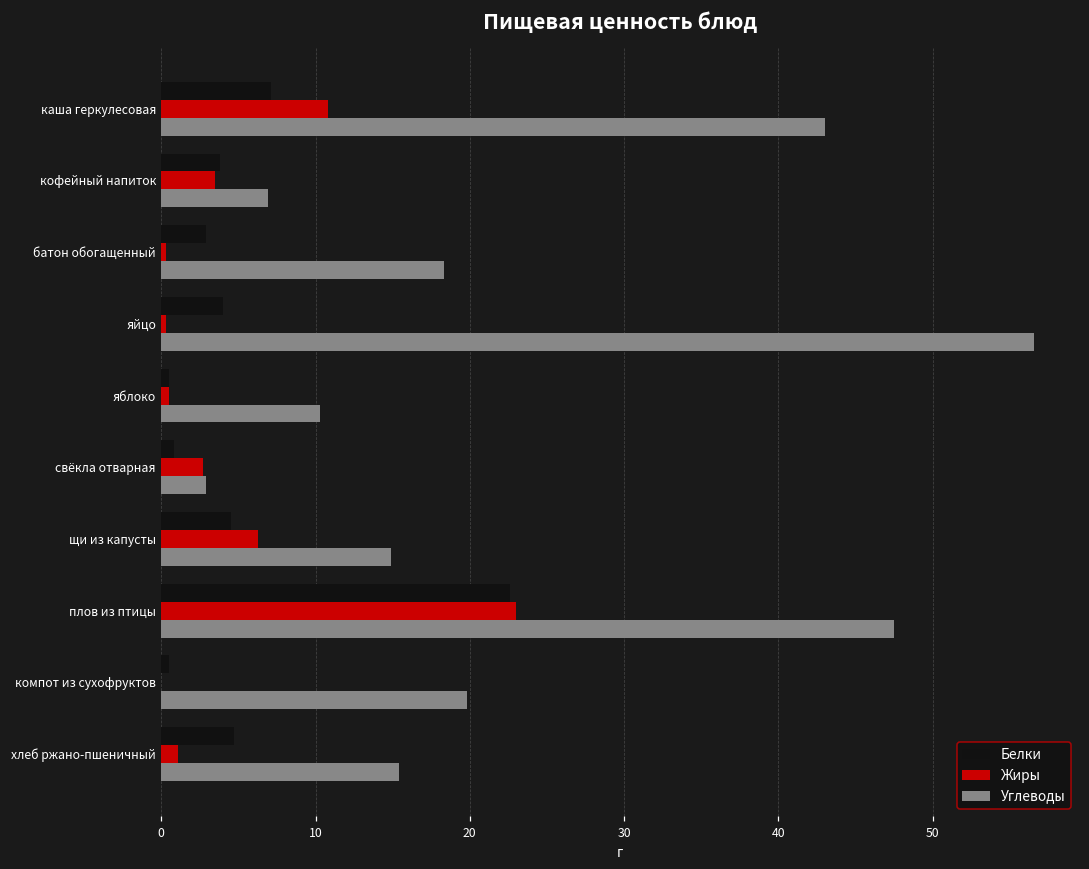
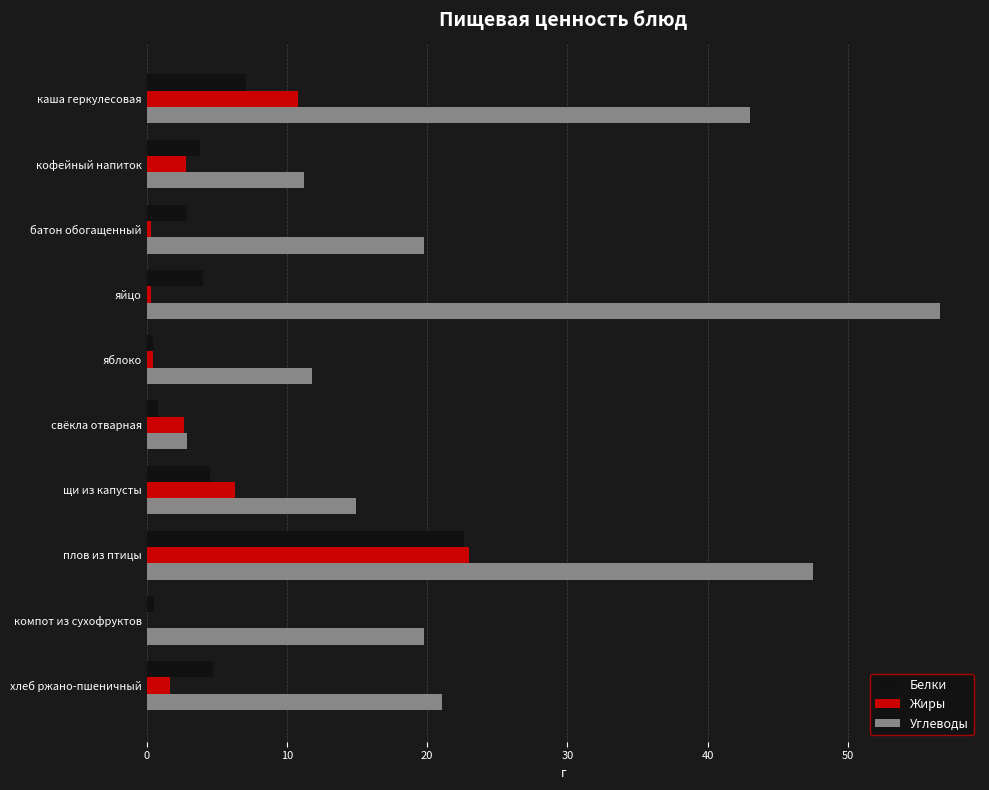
  {
    "Белки": {
      "каша геркулесовая": 7.1,
      "кофейный напиток": 3.8,
      "батон обогащенный": 2.9,
      "яйцо": 4.0,
      "яблоко": 0.5,
      "свёкла отварная": 0.8,
      "щи из капусты": 4.5,
      "плов из птицы": 22.6,
      "компот из сухофруктов": 0.5,
      "хлеб ржано-пшеничный": 4.7
    },
    "Жиры": {
      "каша геркулесовая": 10.8,
-     "кофейный напиток": 3.5,
+     "кофейный напиток": 2.8,
      "батон обогащенный": 0.3,
      "яйцо": 0.3,
      "яблоко": 0.5,
      "свёкла отварная": 2.7,
      "щи из капусты": 6.3,
      "плов из птицы": 23.0,
      "компот из сухофруктов": 0.0,
-     "хлеб ржано-пшеничный": 1.1
+     "хлеб ржано-пшеничный": 1.7
    },
    "Углеводы": {
      "каша геркулесовая": 43.0,
-     "кофейный напиток": 6.9,
-     "батон обогащенный": 18.3,
+     "кофейный напиток": 11.2,
+     "батон обогащенный": 19.8,
      "яйцо": 56.6,
-     "яблоко": 10.3,
+     "яблоко": 11.8,
      "свёкла отварная": 2.9,
      "щи из капусты": 14.9,
      "плов из птицы": 47.5,
      "компот из сухофруктов": 19.8,
-     "хлеб ржано-пшеничный": 15.4
+     "хлеб ржано-пшеничный": 21.1
    }
  }
